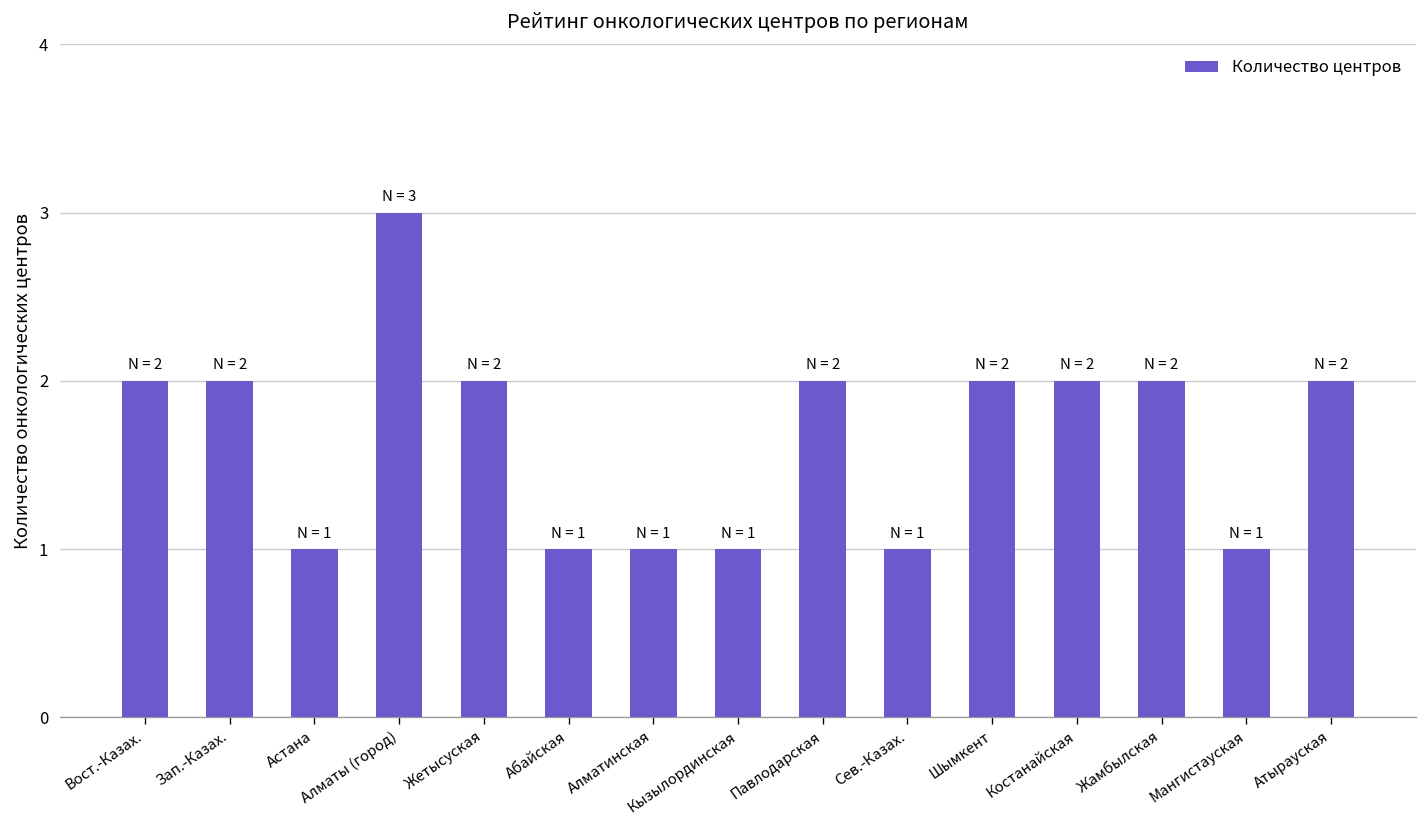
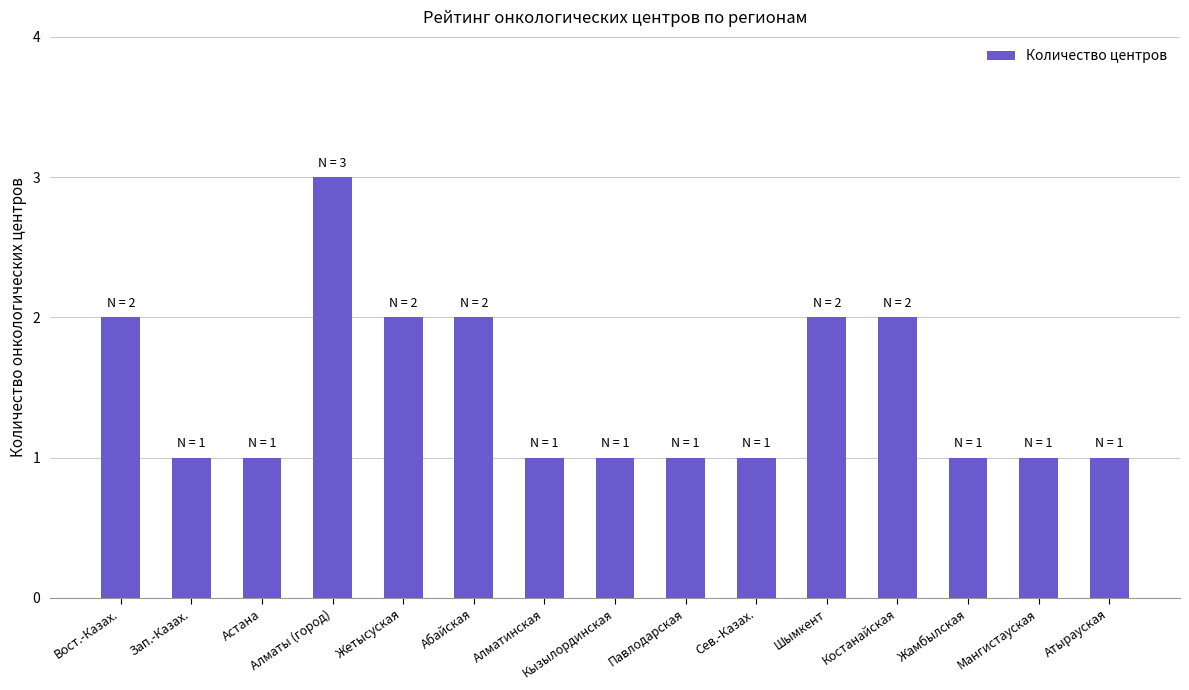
  {
    "Вост.-Казах.": 2,
-   "Зап.-Казах.": 2,
+   "Зап.-Казах.": 1,
    "Астана": 1,
    "Алматы (город)": 3,
    "Жетысуская": 2,
-   "Абайская": 1,
+   "Абайская": 2,
    "Алматинская": 1,
    "Кызылординская": 1,
-   "Павлодарская": 2,
+   "Павлодарская": 1,
    "Сев.-Казах.": 1,
    "Шымкент": 2,
    "Костанайская": 2,
-   "Жамбылская": 2,
+   "Жамбылская": 1,
    "Мангистауская": 1,
-   "Атырауская": 2
+   "Атырауская": 1
  }
